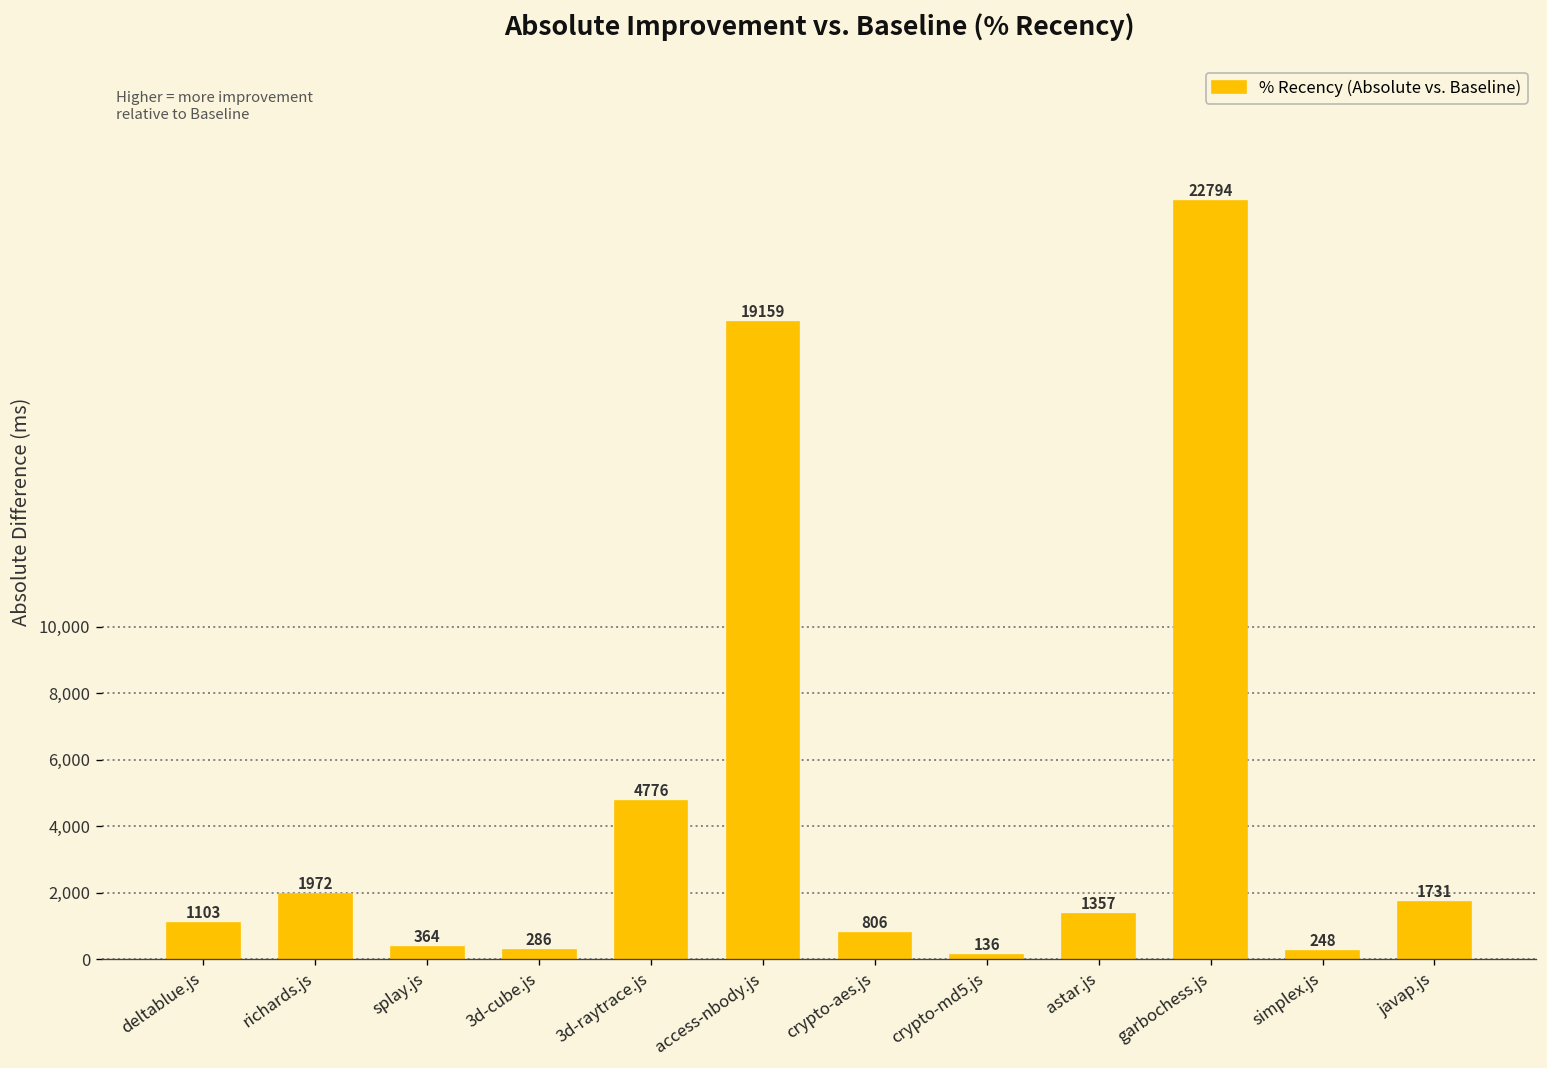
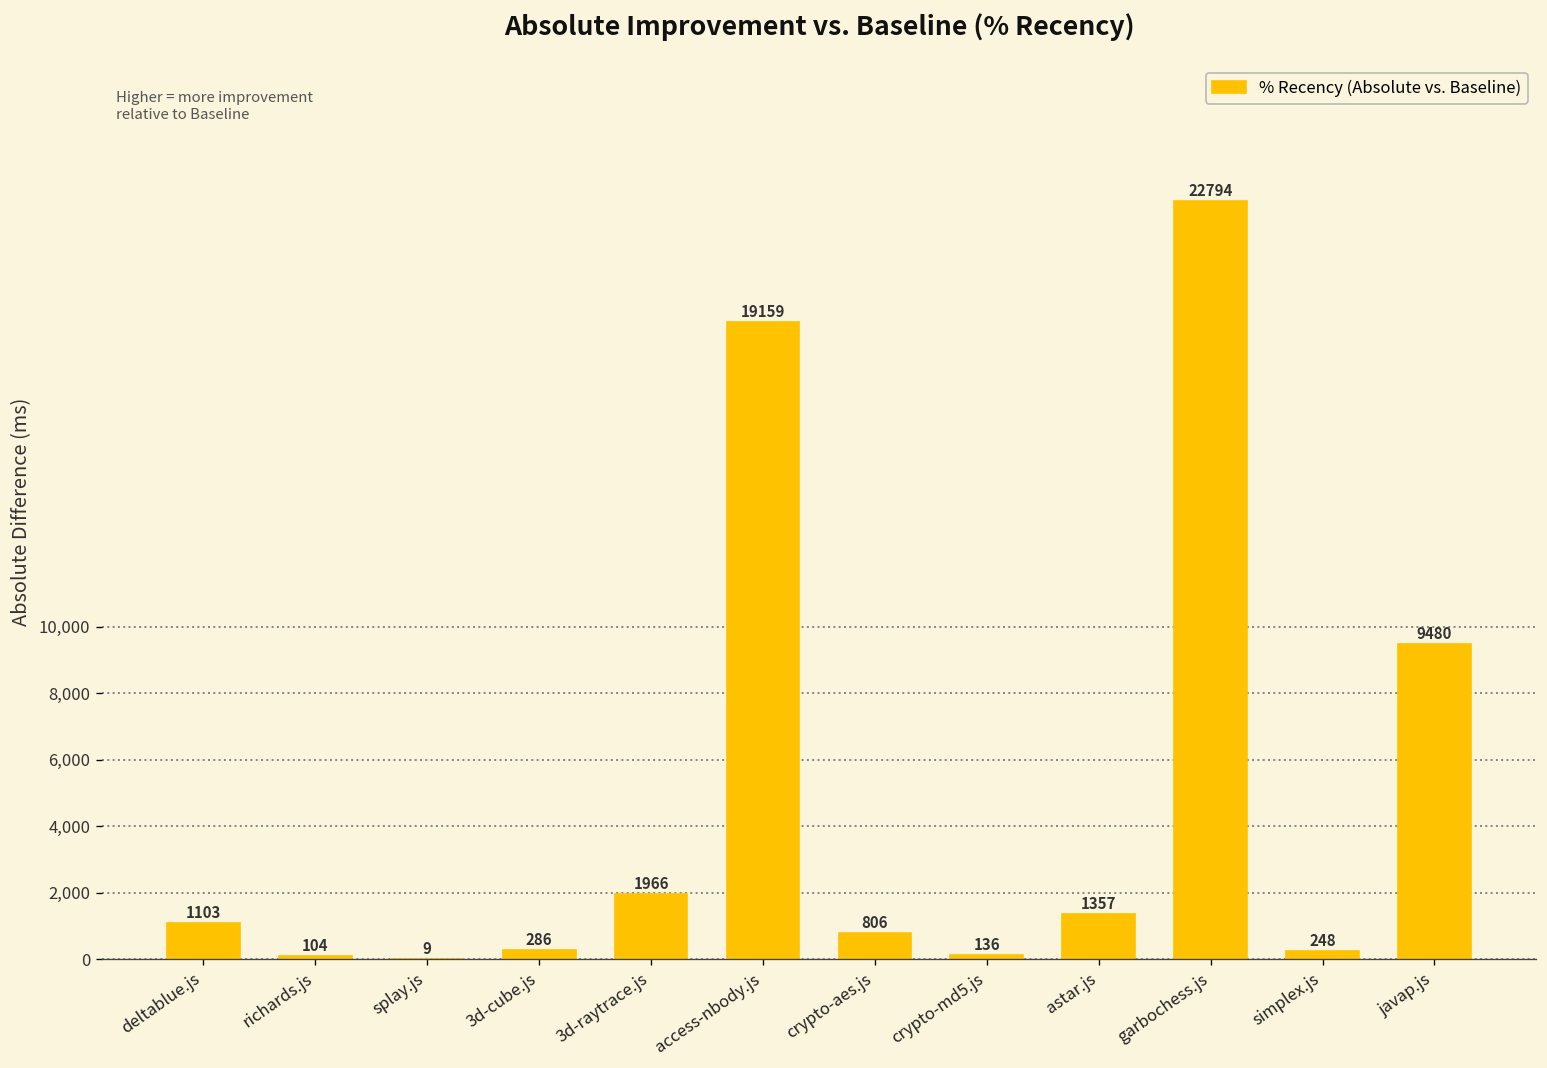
  {
    "deltablue.js": 1103,
-   "richards.js": 1972,
-   "splay.js": 364,
+   "richards.js": 104,
+   "splay.js": 9,
    "3d-cube.js": 286,
-   "3d-raytrace.js": 4776,
+   "3d-raytrace.js": 1966,
    "access-nbody.js": 19159,
    "crypto-aes.js": 806,
    "crypto-md5.js": 136,
    "astar.js": 1357,
    "garbochess.js": 22794,
    "simplex.js": 248,
-   "javap.js": 1731
+   "javap.js": 9480
  }
